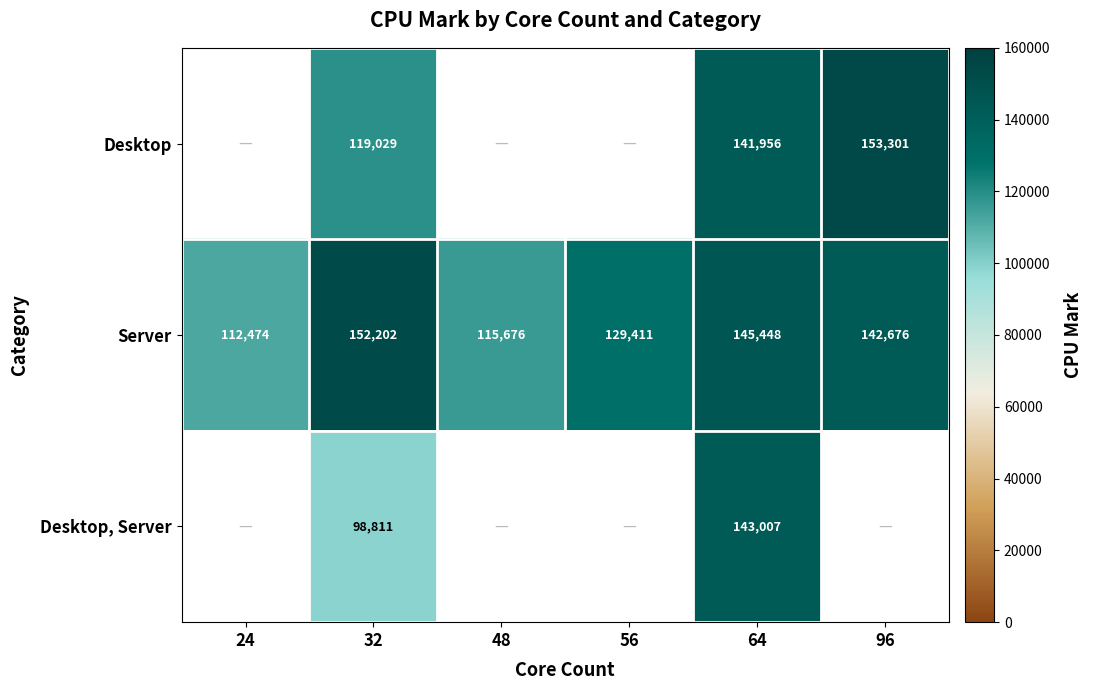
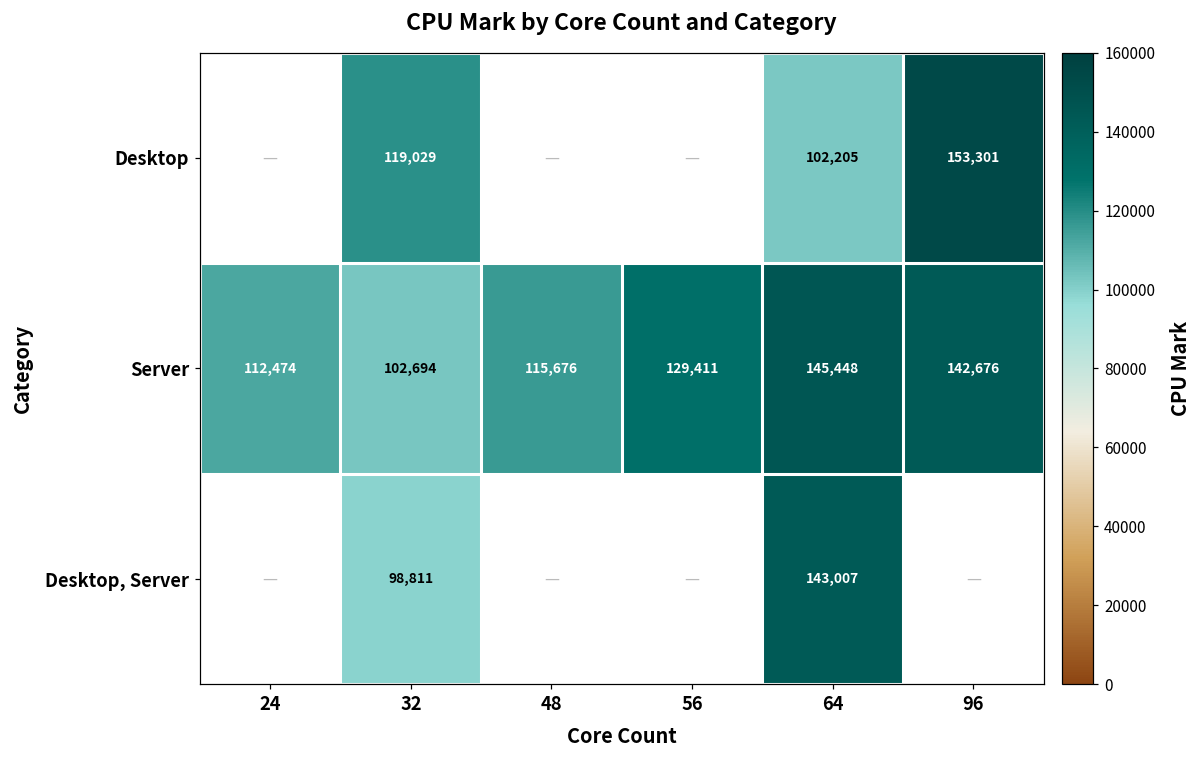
  {
    "Desktop": {
      "32": "119,029",
-     "64": "141,956",
+     "64": "102,205",
      "96": "153,301"
    },
    "Server": {
      "24": "112,474",
-     "32": "152,202",
+     "32": "102,694",
      "48": "115,676",
      "56": "129,411",
      "64": "145,448",
      "96": "142,676"
    },
    "Desktop, Server": {
      "32": "98,811",
      "64": "143,007"
    }
  }
